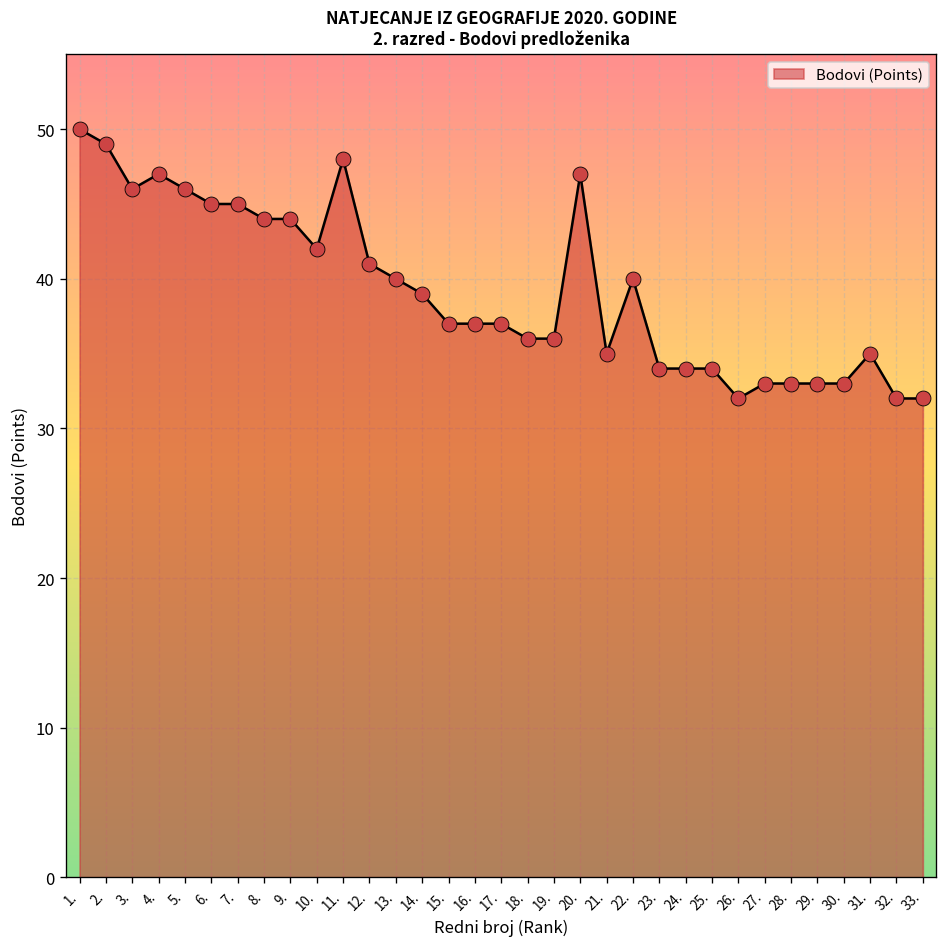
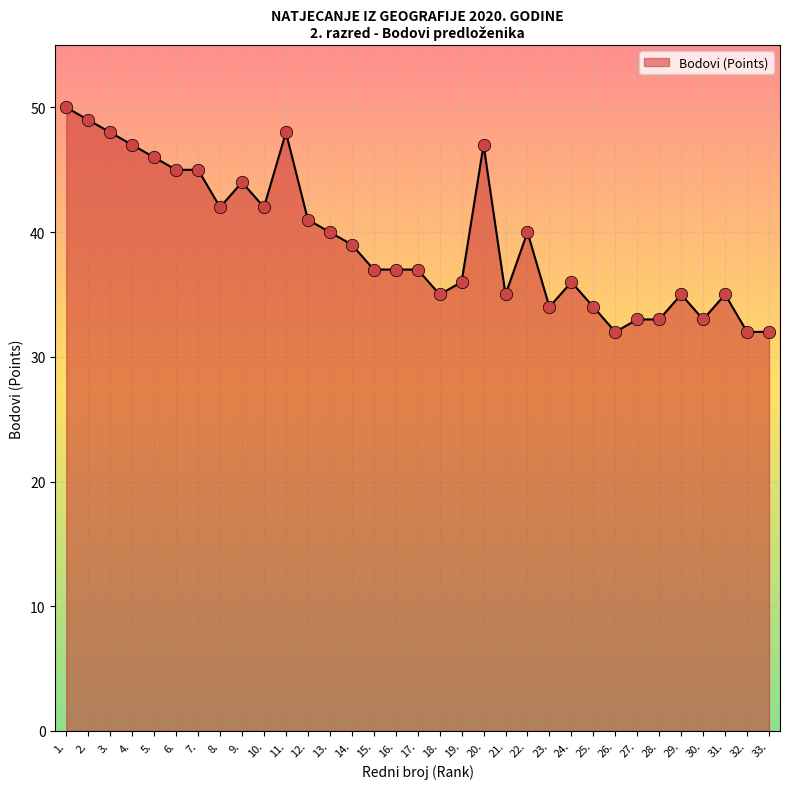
  {
    "1.": 50,
    "2.": 49,
-   "3.": 46,
+   "3.": 48,
    "4.": 47,
    "5.": 46,
    "6.": 45,
    "7.": 45,
-   "8.": 44,
+   "8.": 42,
    "9.": 44,
    "10.": 42,
    "11.": 48,
    "12.": 41,
    "13.": 40,
    "14.": 39,
    "15.": 37,
    "16.": 37,
    "17.": 37,
-   "18.": 36,
+   "18.": 35,
    "19.": 36,
    "20.": 47,
    "21.": 35,
    "22.": 40,
    "23.": 34,
-   "24.": 34,
+   "24.": 36,
    "25.": 34,
    "26.": 32,
    "27.": 33,
    "28.": 33,
-   "29.": 33,
+   "29.": 35,
    "30.": 33,
    "31.": 35,
    "32.": 32,
    "33.": 32
  }
